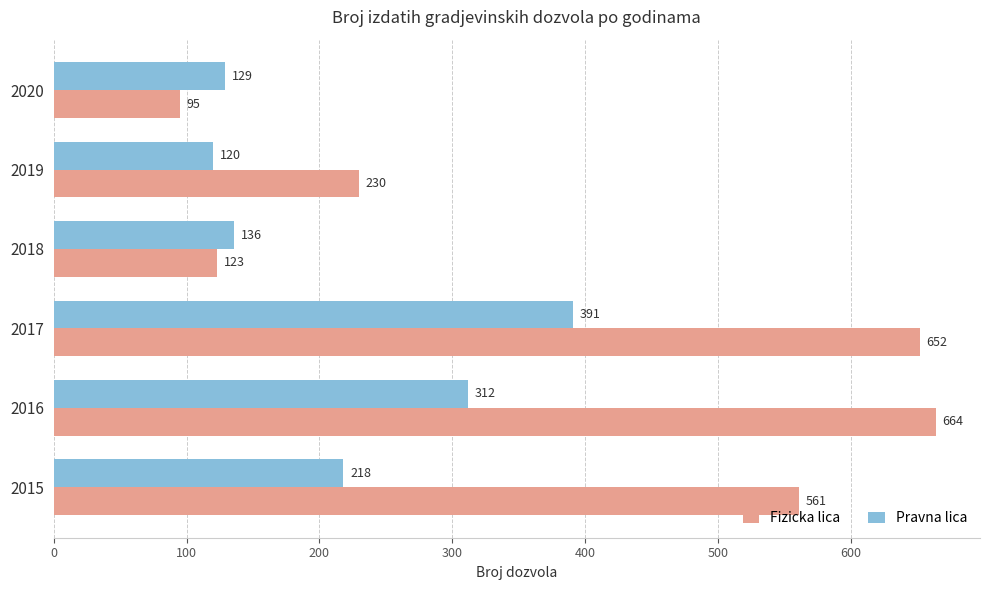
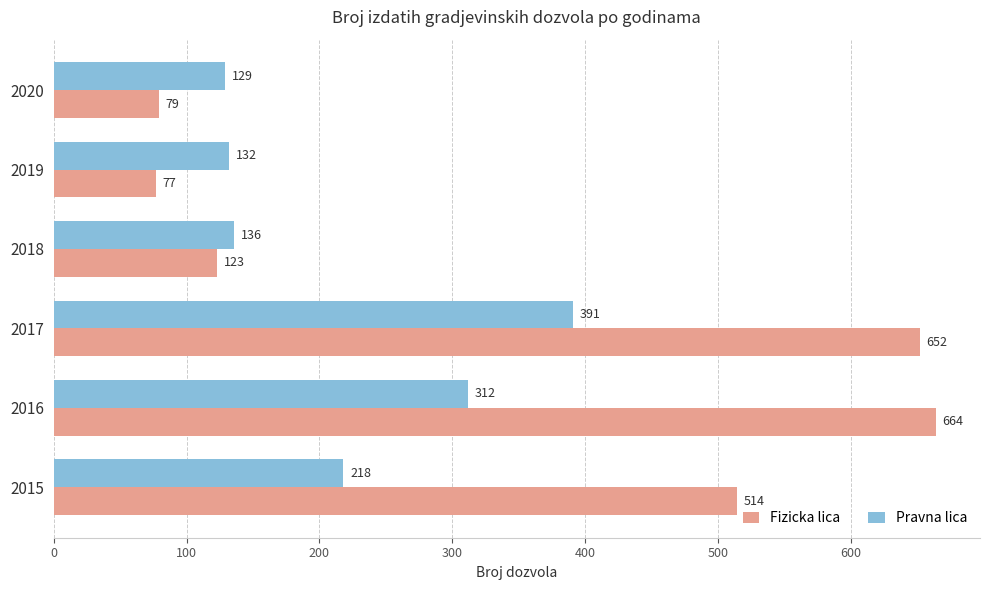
  {
    "Fizicka lica": {
-     "2020": 95,
-     "2019": 230,
+     "2020": 79,
+     "2019": 77,
      "2018": 123,
      "2017": 652,
      "2016": 664,
-     "2015": 561
+     "2015": 514
    },
    "Pravna lica": {
      "2020": 129,
-     "2019": 120,
+     "2019": 132,
      "2018": 136,
      "2017": 391,
      "2016": 312,
      "2015": 218
    }
  }
